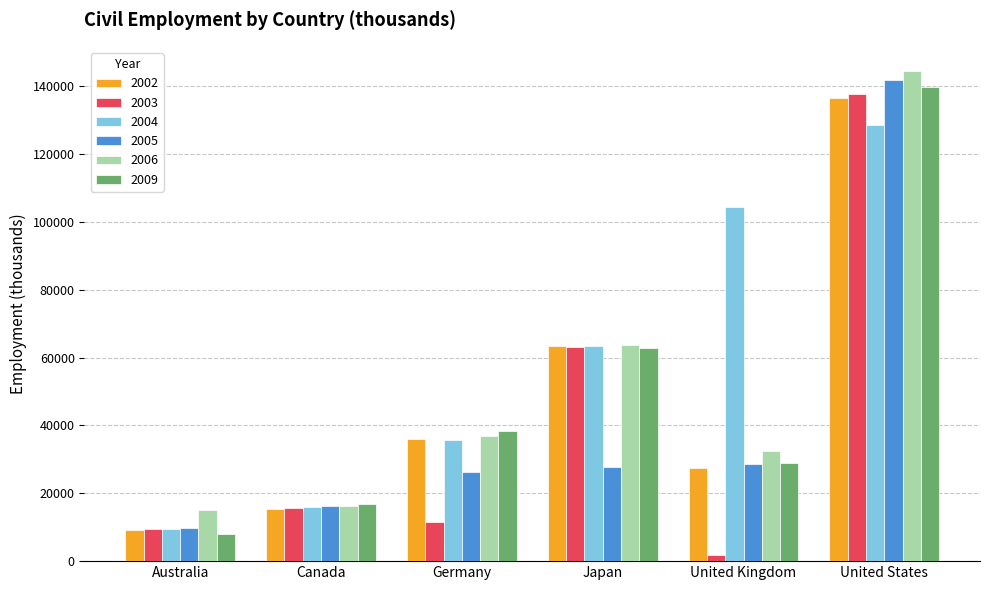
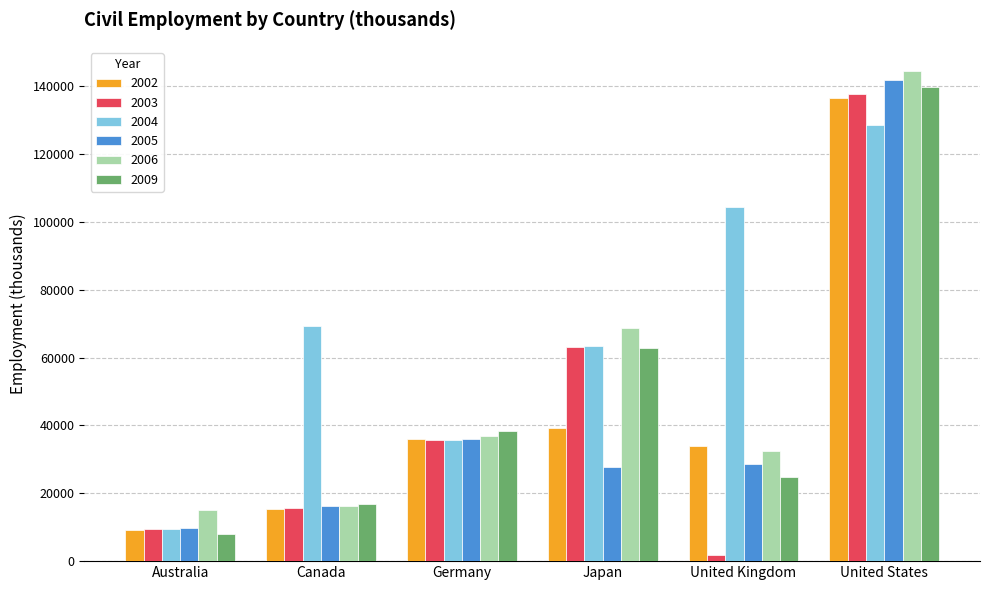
  {
    "2002": {
      "Australia": 9000,
      "Canada": 15000,
      "Germany": 36000,
-     "Japan": 63000,
-     "United Kingdom": 27000,
+     "Japan": 39000,
+     "United Kingdom": 34000,
      "United States": 136000
    },
    "2003": {
      "Australia": 9000,
      "Canada": 16000,
-     "Germany": 11000,
+     "Germany": 36000,
      "Japan": 63000,
      "United Kingdom": 2000,
      "United States": 138000
    },
    "2004": {
      "Australia": 10000,
-     "Canada": 16000,
+     "Canada": 69000,
      "Germany": 36000,
      "Japan": 63000,
      "United Kingdom": 105000,
      "United States": 129000
    },
    "2005": {
      "Australia": 10000,
      "Canada": 16000,
-     "Germany": 26000,
+     "Germany": 36000,
      "Japan": 28000,
      "United Kingdom": 29000,
      "United States": 142000
    },
    "2006": {
      "Australia": 15000,
      "Canada": 16000,
      "Germany": 37000,
-     "Japan": 64000,
+     "Japan": 69000,
      "United Kingdom": 32000,
      "United States": 144000
    },
    "2009": {
      "Australia": 8000,
      "Canada": 17000,
      "Germany": 38000,
      "Japan": 63000,
-     "United Kingdom": 29000,
+     "United Kingdom": 25000,
      "United States": 140000
    }
  }
